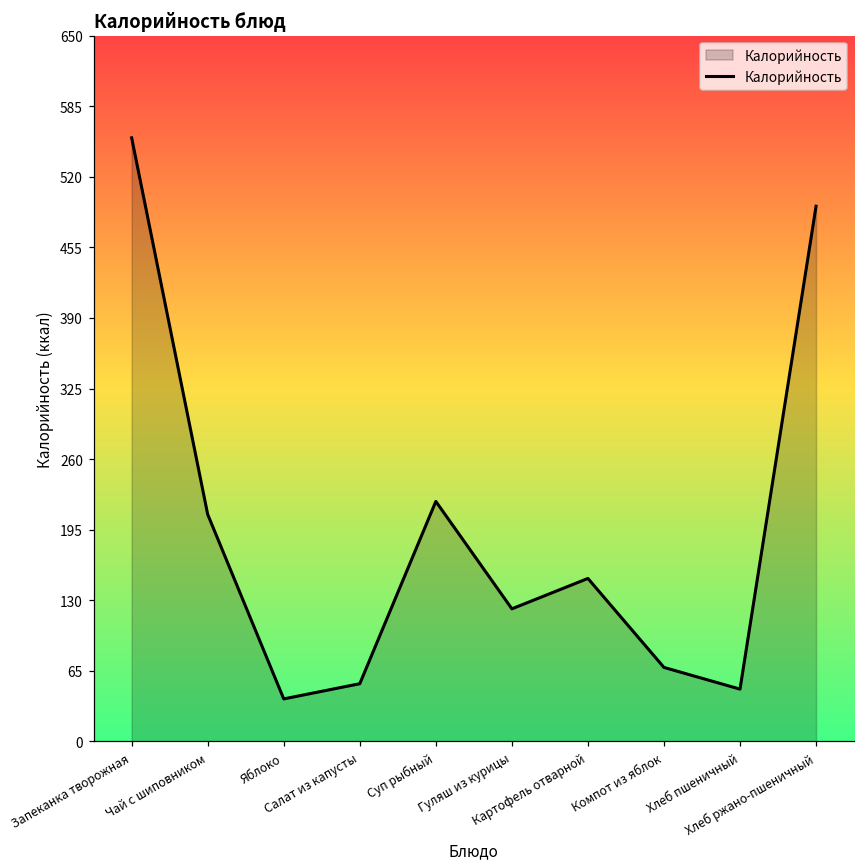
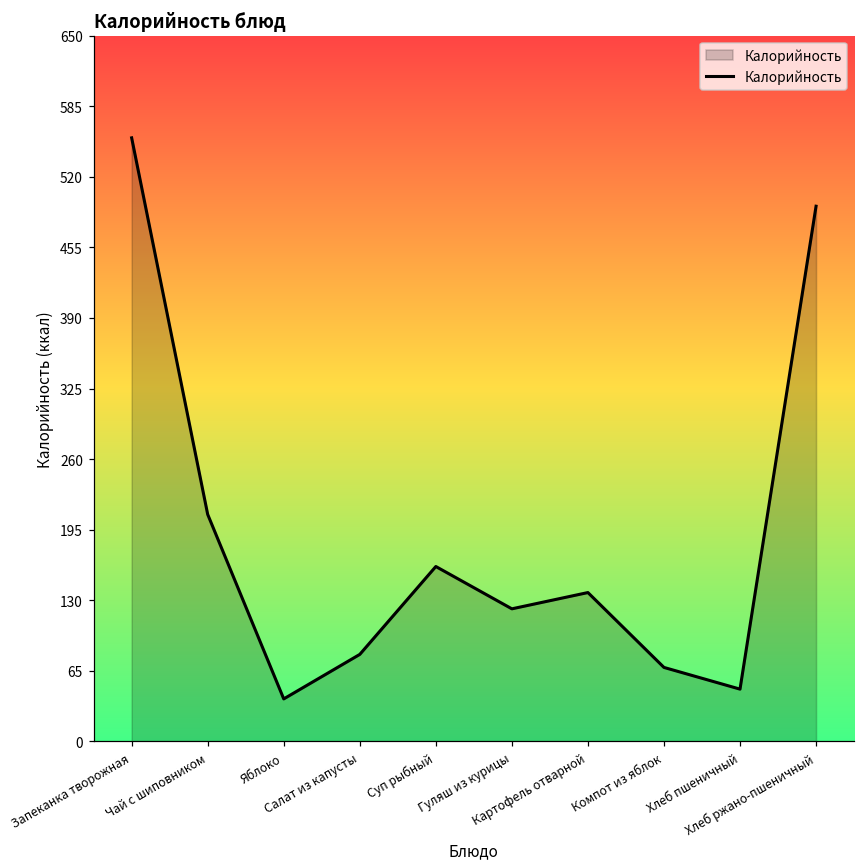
  {
    "Запеканка творожная": 560,
    "Чай с шиповником": 210,
    "Яблоко": 40,
-   "Салат из капусты": 50,
-   "Суп рыбный": 220,
+   "Салат из капусты": 80,
+   "Суп рыбный": 160,
    "Гуляш из курицы": 120,
-   "Картофель отварной": 150,
+   "Картофель отварной": 140,
    "Компот из яблок": 70,
    "Хлеб пшеничный": 50,
    "Хлеб ржано-пшеничный": 490
  }
